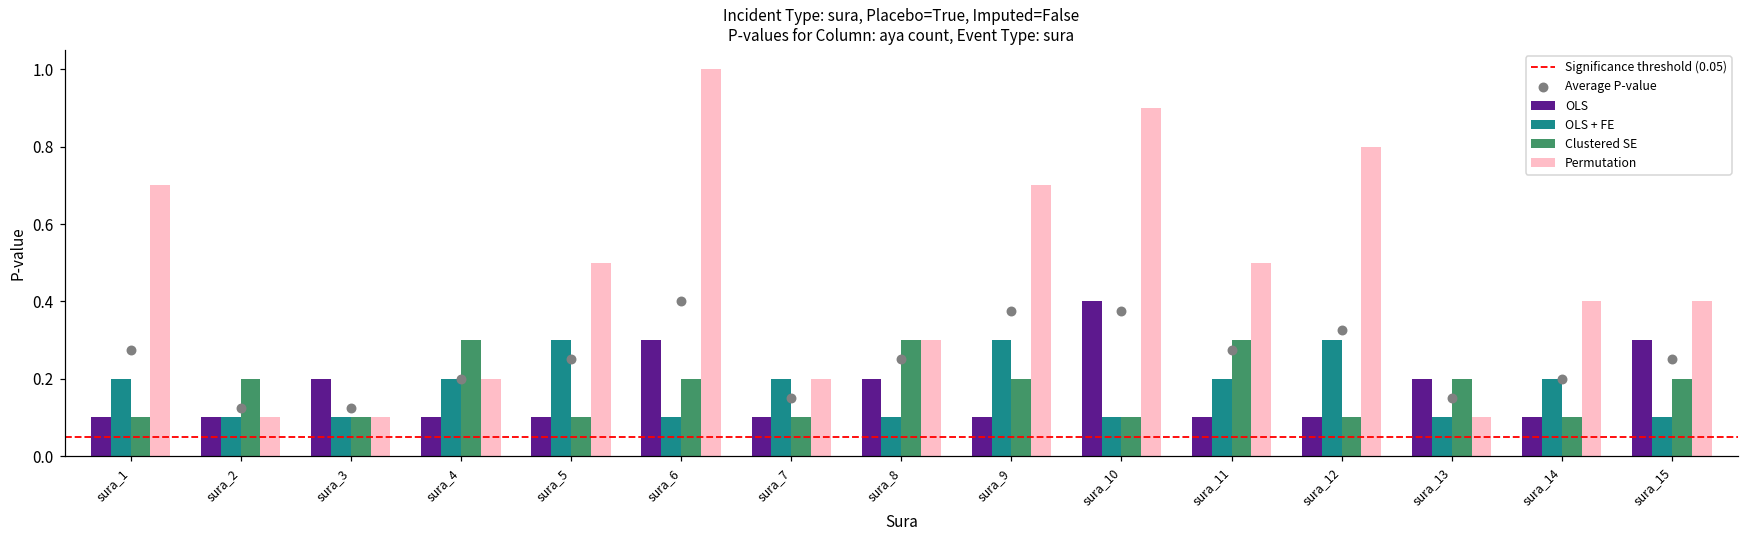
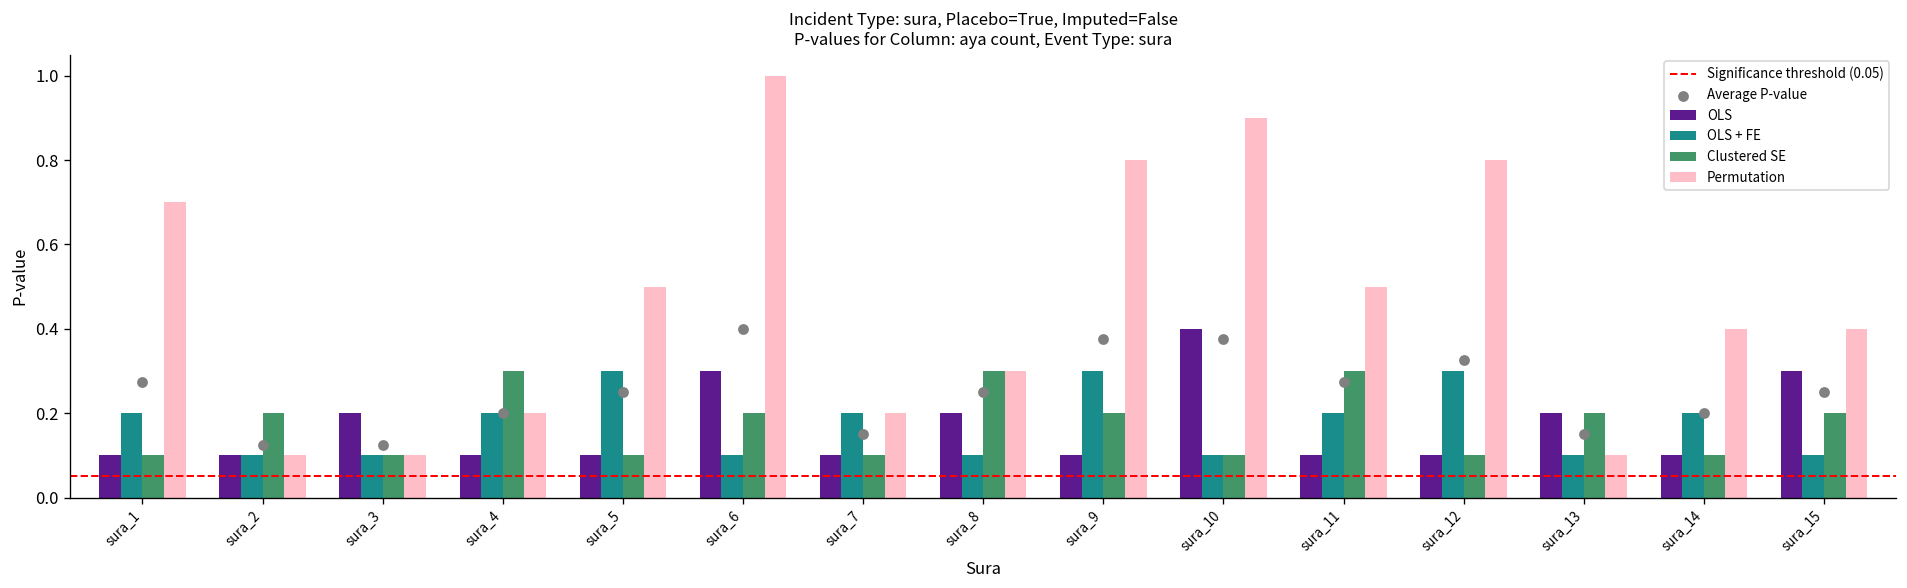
  {
    "OLS": {
      "sura_1": 0.10,
      "sura_2": 0.10,
      "sura_3": 0.20,
      "sura_4": 0.10,
      "sura_5": 0.10,
      "sura_6": 0.30,
      "sura_7": 0.10,
      "sura_8": 0.20,
      "sura_9": 0.10,
      "sura_10": 0.40,
      "sura_11": 0.10,
      "sura_12": 0.10,
      "sura_13": 0.20,
      "sura_14": 0.10,
      "sura_15": 0.30
    },
    "OLS + FE": {
      "sura_1": 0.20,
      "sura_2": 0.10,
      "sura_3": 0.10,
      "sura_4": 0.20,
      "sura_5": 0.30,
      "sura_6": 0.10,
      "sura_7": 0.20,
      "sura_8": 0.10,
      "sura_9": 0.30,
      "sura_10": 0.10,
      "sura_11": 0.20,
      "sura_12": 0.30,
      "sura_13": 0.10,
      "sura_14": 0.20,
      "sura_15": 0.10
    },
    "Clustered SE": {
      "sura_1": 0.10,
      "sura_2": 0.20,
      "sura_3": 0.10,
      "sura_4": 0.30,
      "sura_5": 0.10,
      "sura_6": 0.20,
      "sura_7": 0.10,
      "sura_8": 0.30,
      "sura_9": 0.20,
      "sura_10": 0.10,
      "sura_11": 0.30,
      "sura_12": 0.10,
      "sura_13": 0.20,
      "sura_14": 0.10,
      "sura_15": 0.20
    },
    "Permutation": {
      "sura_1": 0.70,
      "sura_2": 0.10,
      "sura_3": 0.10,
      "sura_4": 0.20,
      "sura_5": 0.50,
      "sura_6": 1.00,
      "sura_7": 0.20,
      "sura_8": 0.30,
-     "sura_9": 0.70,
+     "sura_9": 0.80,
      "sura_10": 0.90,
      "sura_11": 0.50,
      "sura_12": 0.80,
      "sura_13": 0.10,
      "sura_14": 0.40,
      "sura_15": 0.40
    }
  }
